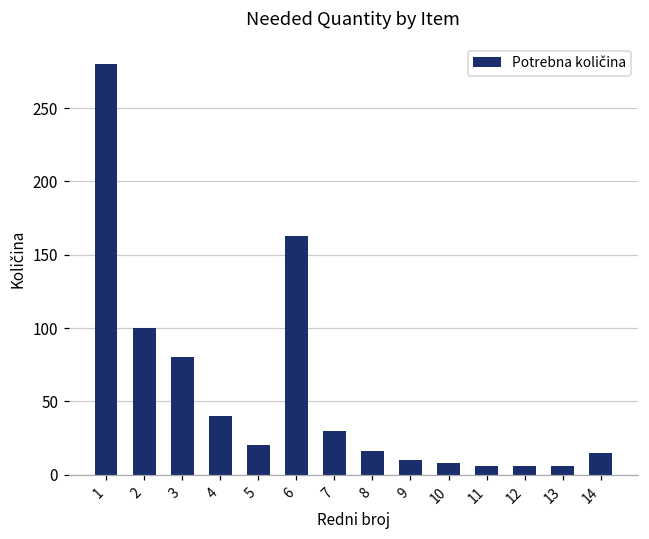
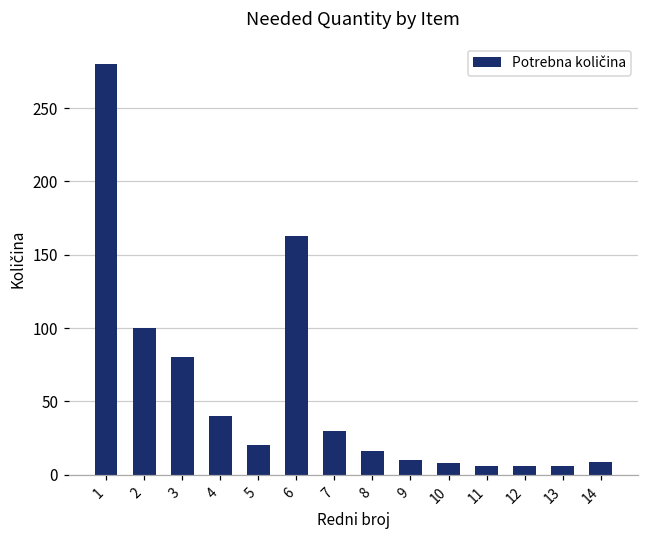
  {
    "1": 280,
    "2": 100,
    "3": 80,
    "4": 40,
    "5": 20,
    "6": 163,
    "7": 30,
    "8": 16,
    "9": 10,
    "10": 8,
    "11": 6,
    "12": 6,
    "13": 6,
-   "14": 15
+   "14": 9
  }
